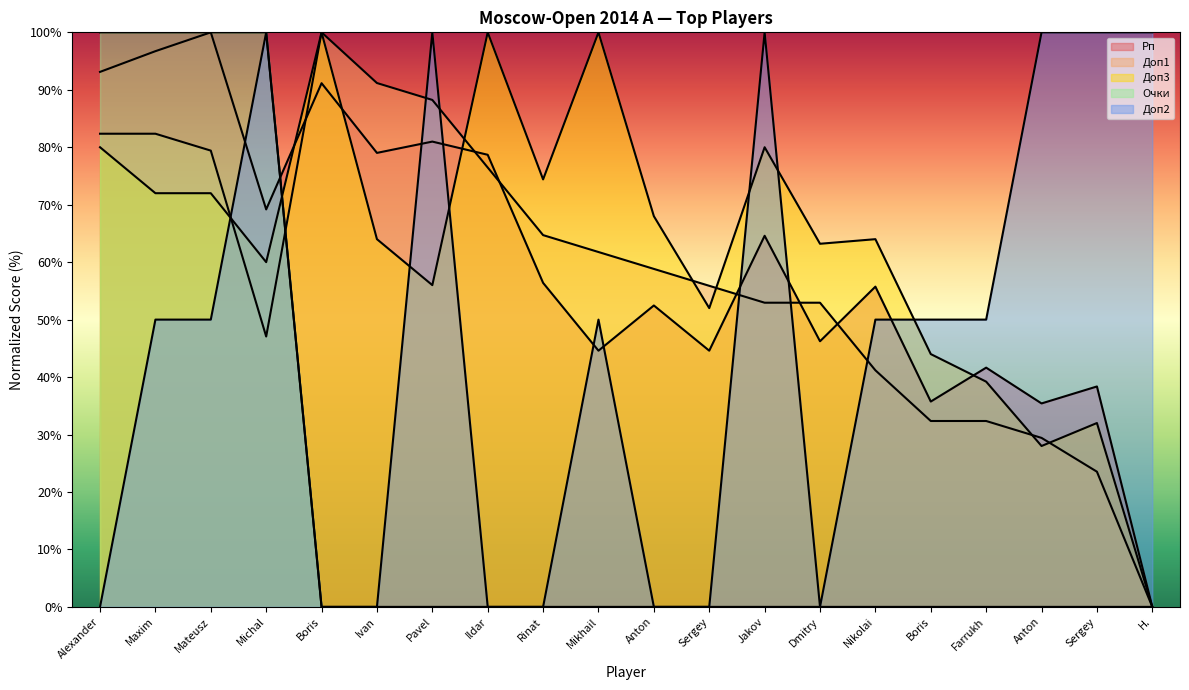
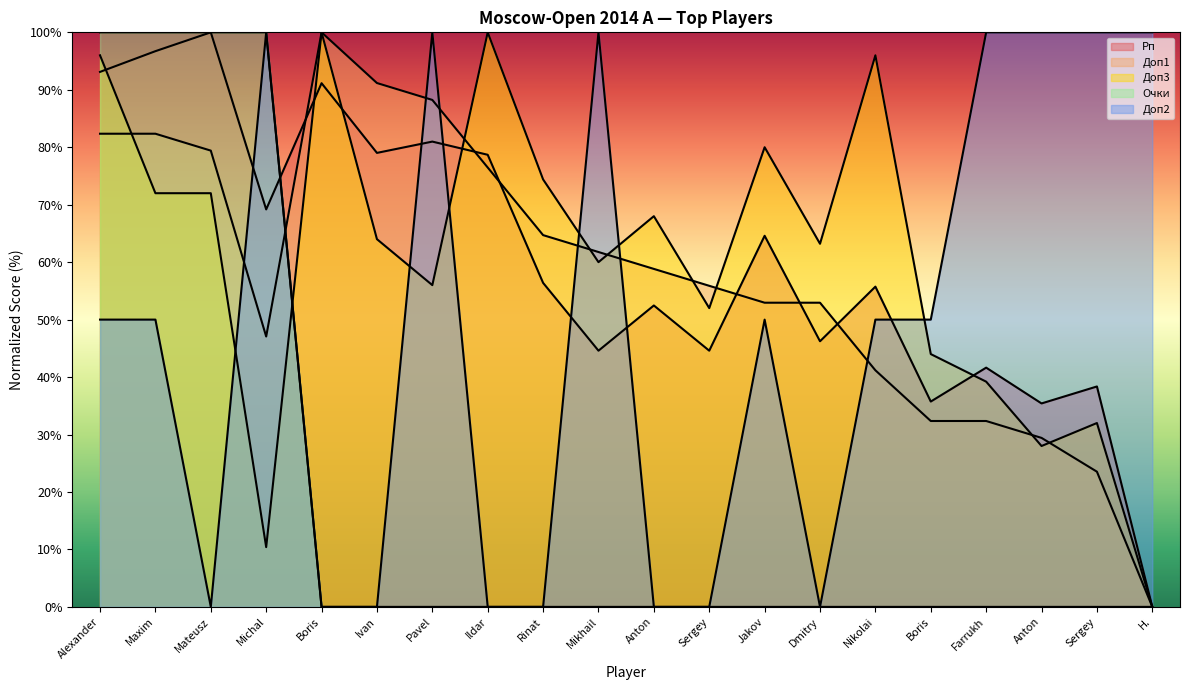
  {
    "Доп3": {
-     "Alexander": "80%",
+     "Alexander": "96%",
      "Maxim": "72%",
      "Mateusz": "72%",
-     "Michal": "60%",
+     "Michal": "10%",
      "Ivan": "64%",
      "Pavel": "56%",
      "Ildar": "100%",
      "Rinat": "74%",
-     "Mikhail": "100%",
+     "Mikhail": "60%",
      "Jakov": "80%",
      "Dmitry": "63%",
-     "Nikolai": "64%",
+     "Nikolai": "96%",
      "Farrukh": "39%"
    },
    "Очки": {
      "Alexander": "100%",
      "Maxim": "100%",
      "Pavel": "0%",
      "Mikhail": "0%",
      "Jakov": "0%",
      "Nikolai": "0%",
      "Farrukh": "0%"
    },
    "Доп2": {
-     "Alexander": "0%",
+     "Alexander": "50%",
      "Maxim": "50%",
-     "Mateusz": "50%",
+     "Mateusz": "0%",
      "Pavel": "100%",
-     "Mikhail": "50%",
-     "Jakov": "100%",
+     "Mikhail": "100%",
+     "Jakov": "50%",
      "Nikolai": "50%",
-     "Farrukh": "50%",
+     "Farrukh": "100%",
      "H.": "100%"
    }
  }
